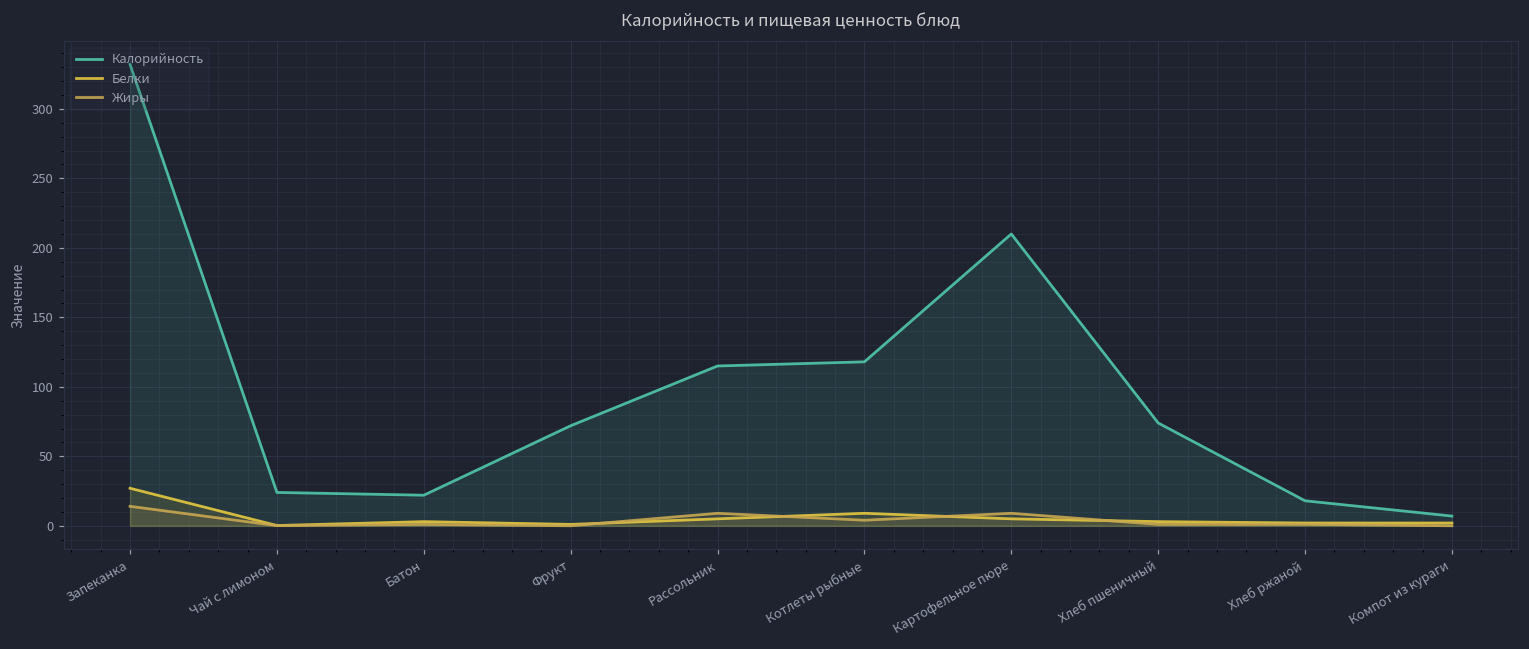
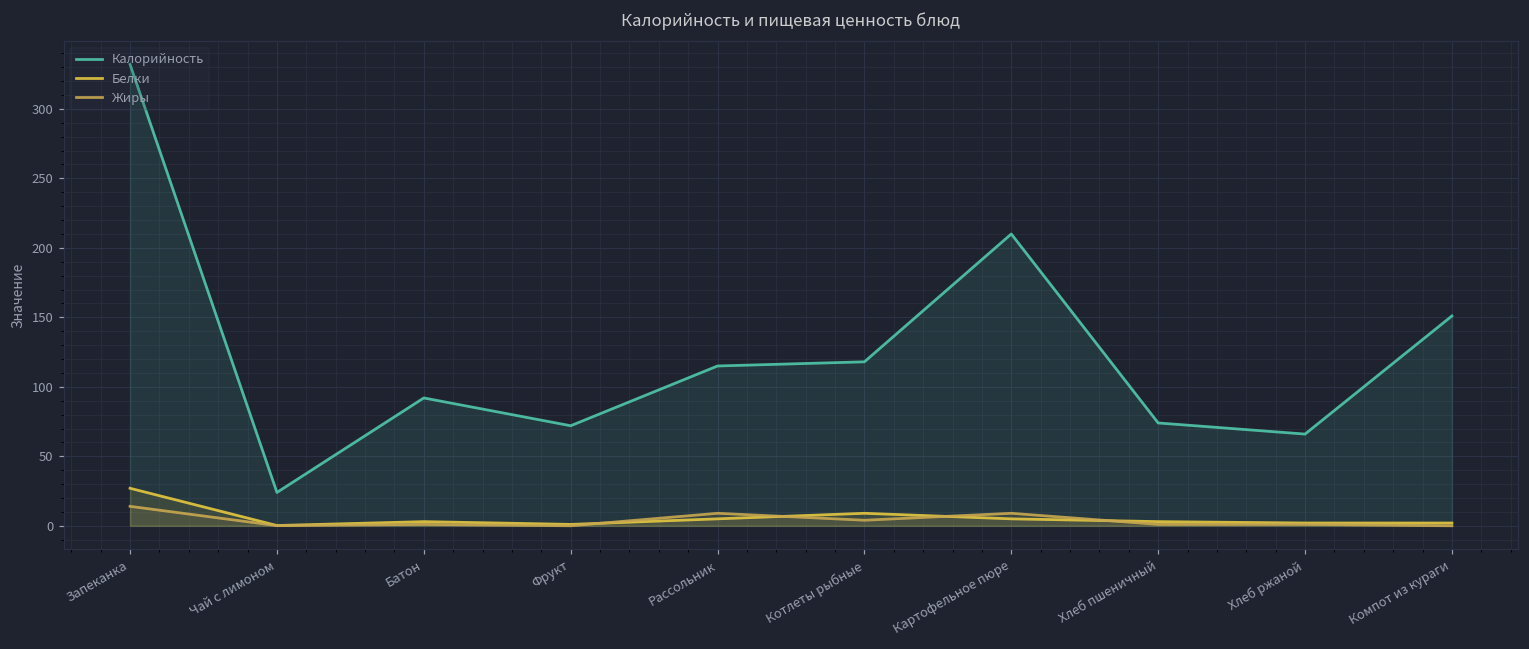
  {
    "Калорийность": {
      "Чай с лимоном": 24,
-     "Батон": 22,
+     "Батон": 92,
      "Фрукт": 72,
      "Рассольник": 115,
      "Котлеты рыбные": 118,
      "Картофельное пюре": 210,
      "Хлеб пшеничный": 74,
-     "Хлеб ржаной": 18,
-     "Компот из кураги": 7
+     "Хлеб ржаной": 66,
+     "Компот из кураги": 151
    }
  }
